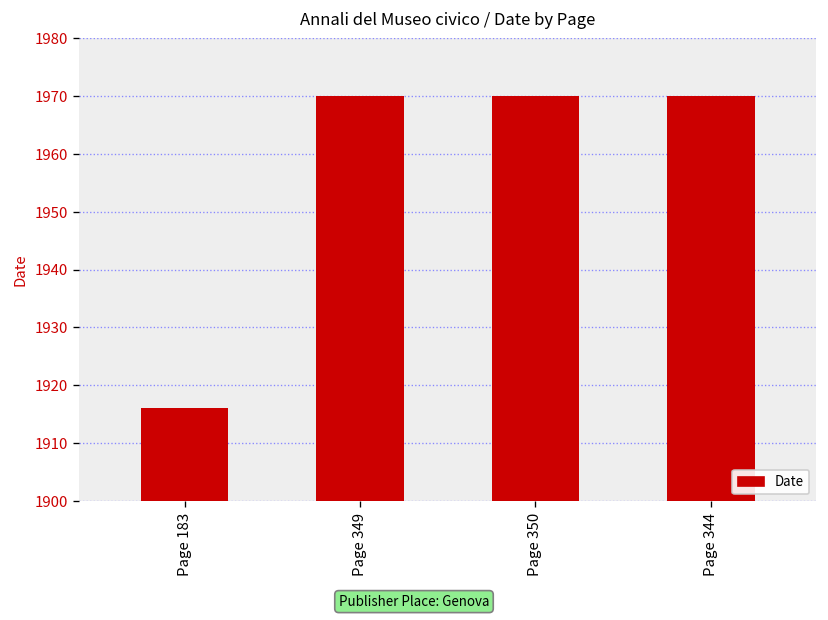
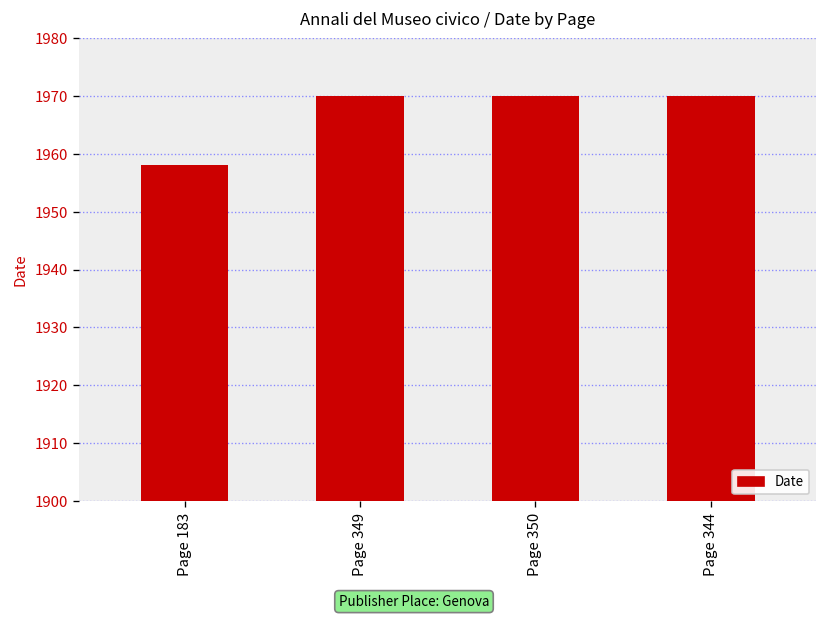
  {
-   "Page 183": 1916,
+   "Page 183": 1958,
    "Page 349": 1970,
    "Page 350": 1970,
    "Page 344": 1970
  }
